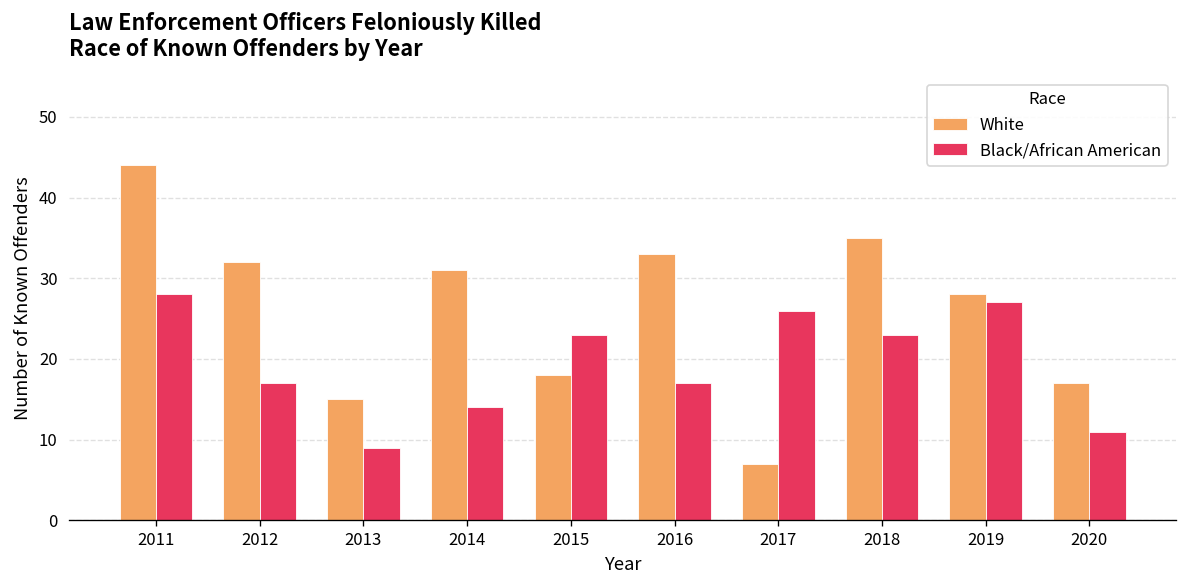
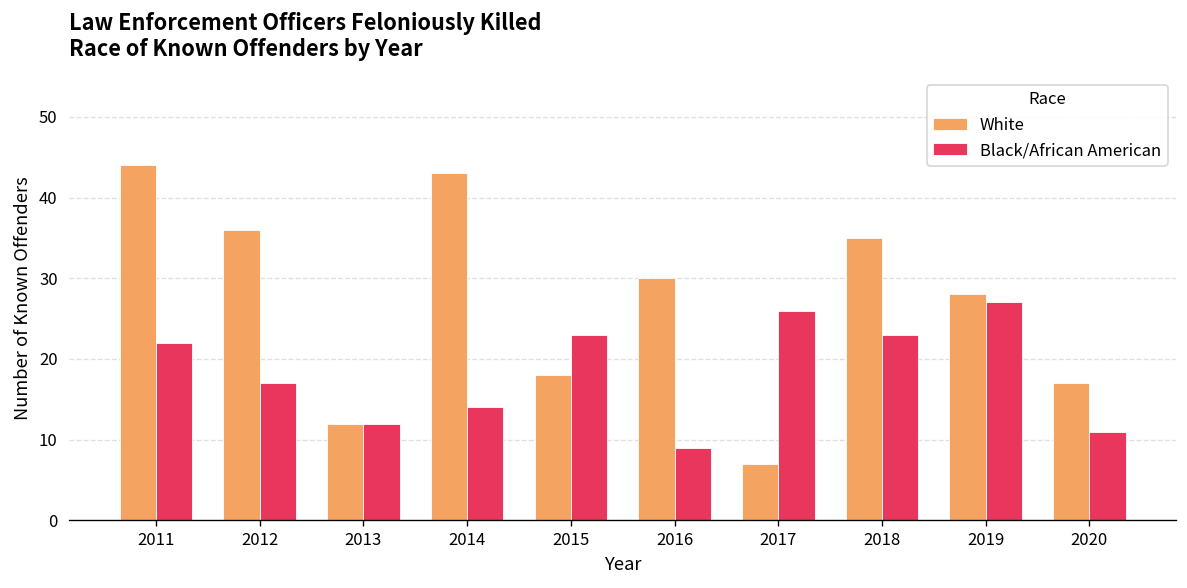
  {
    "White": {
      "2011": 44,
-     "2012": 32,
-     "2013": 15,
-     "2014": 31,
+     "2012": 36,
+     "2013": 12,
+     "2014": 43,
      "2015": 18,
-     "2016": 33,
+     "2016": 30,
      "2017": 7,
      "2018": 35,
      "2019": 28,
      "2020": 17
    },
    "Black/African American": {
-     "2011": 28,
+     "2011": 22,
      "2012": 17,
-     "2013": 9,
+     "2013": 12,
      "2014": 14,
      "2015": 23,
-     "2016": 17,
+     "2016": 9,
      "2017": 26,
      "2018": 23,
      "2019": 27,
      "2020": 11
    }
  }
